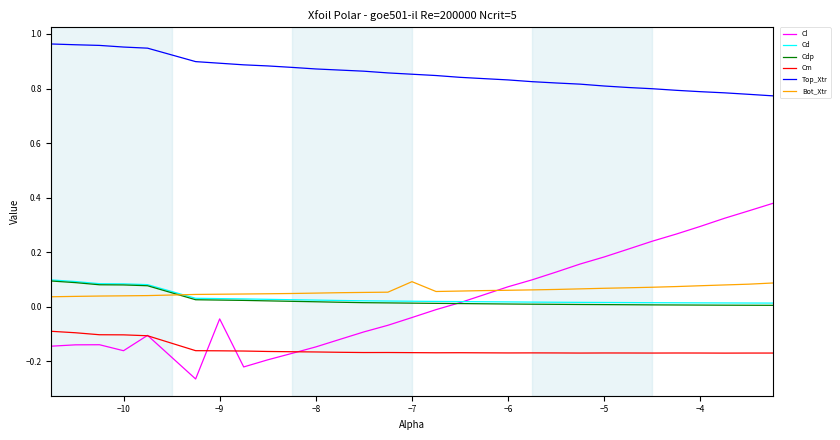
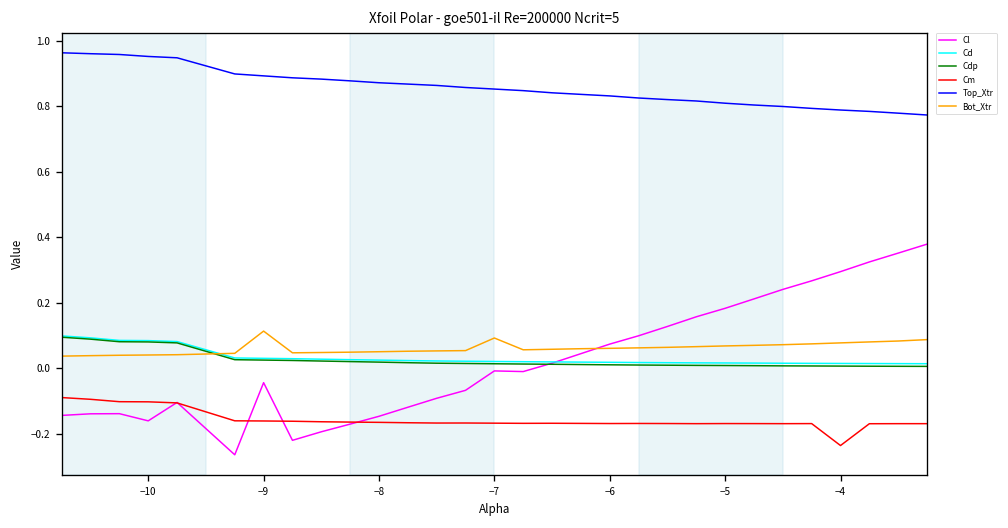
  {
    "Cl": {
      "−10": -0.16,
      "−9": -0.04,
      "−8": -0.15,
-     "−7": -0.04,
+     "−7": -0.01,
      "−6": 0.07,
      "−5": 0.18,
      "−4": 0.29
    },
    "Cm": {
      "−10": -0.10,
      "−9": -0.16,
      "−8": -0.17,
      "−7": -0.17,
      "−6": -0.17,
      "−5": -0.17,
-     "−4": -0.17
+     "−4": -0.24
    },
    "Top_Xtr": {
      "−10": 0.95,
      "−9": 0.89,
      "−8": 0.87,
      "−7": 0.85,
      "−6": 0.83,
      "−5": 0.81,
      "−4": 0.79
    },
    "Bot_Xtr": {
      "−10": 0.04,
-     "−9": 0.05,
+     "−9": 0.11,
      "−8": 0.05,
      "−7": 0.09,
      "−6": 0.06,
      "−5": 0.07,
      "−4": 0.08
    }
  }
